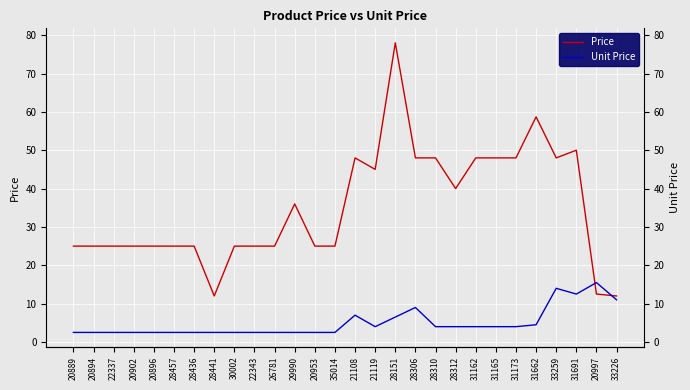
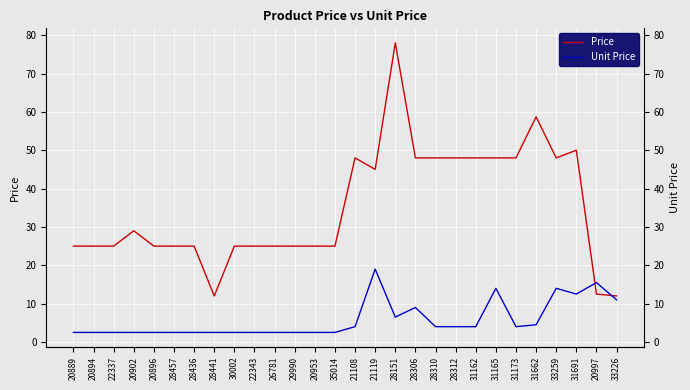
  {
    "Price": {
      "20889": 25,
      "20894": 25,
      "22337": 25,
-     "20902": 25,
+     "20902": 29,
      "20896": 25,
      "28457": 25,
      "28436": 25,
      "28441": 12,
      "30002": 25,
      "22343": 25,
      "26781": 25,
-     "29990": 36,
+     "29990": 25,
      "20953": 25,
      "35014": 25,
      "21108": 48,
      "21119": 45,
      "28151": 78,
      "28306": 48,
      "28310": 48,
-     "28312": 40,
+     "28312": 48,
      "31162": 48,
      "31165": 48,
      "31173": 48,
      "31662": 59,
      "33259": 48,
      "31691": 50,
      "20997": 13,
      "33226": 12
    },
    "Unit Price": {
      "20889": 3,
      "20894": 3,
      "22337": 3,
      "20902": 3,
      "20896": 3,
      "28457": 3,
      "28436": 3,
      "28441": 3,
      "30002": 3,
      "22343": 3,
      "26781": 3,
      "29990": 3,
      "20953": 3,
      "35014": 3,
-     "21108": 7,
-     "21119": 4,
+     "21108": 4,
+     "21119": 19,
      "28151": 7,
      "28306": 9,
      "28310": 4,
      "28312": 4,
      "31162": 4,
-     "31165": 4,
+     "31165": 14,
      "31173": 4,
      "31662": 5,
      "33259": 14,
      "31691": 13,
      "20997": 16,
      "33226": 11
    }
  }
